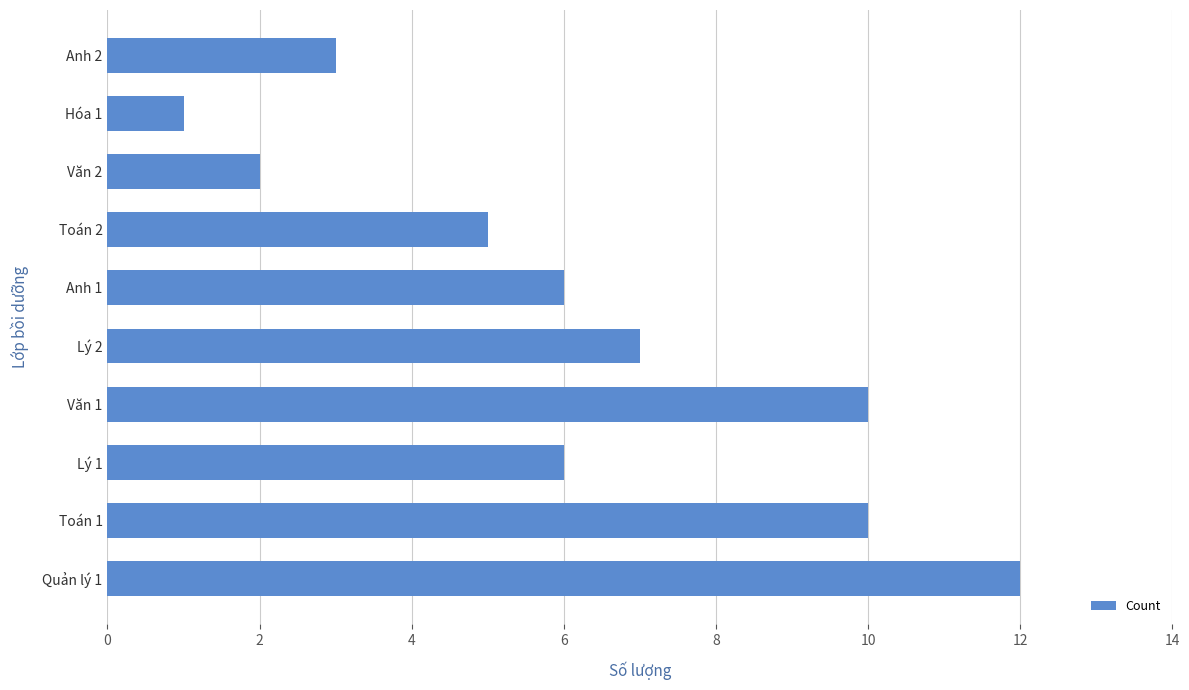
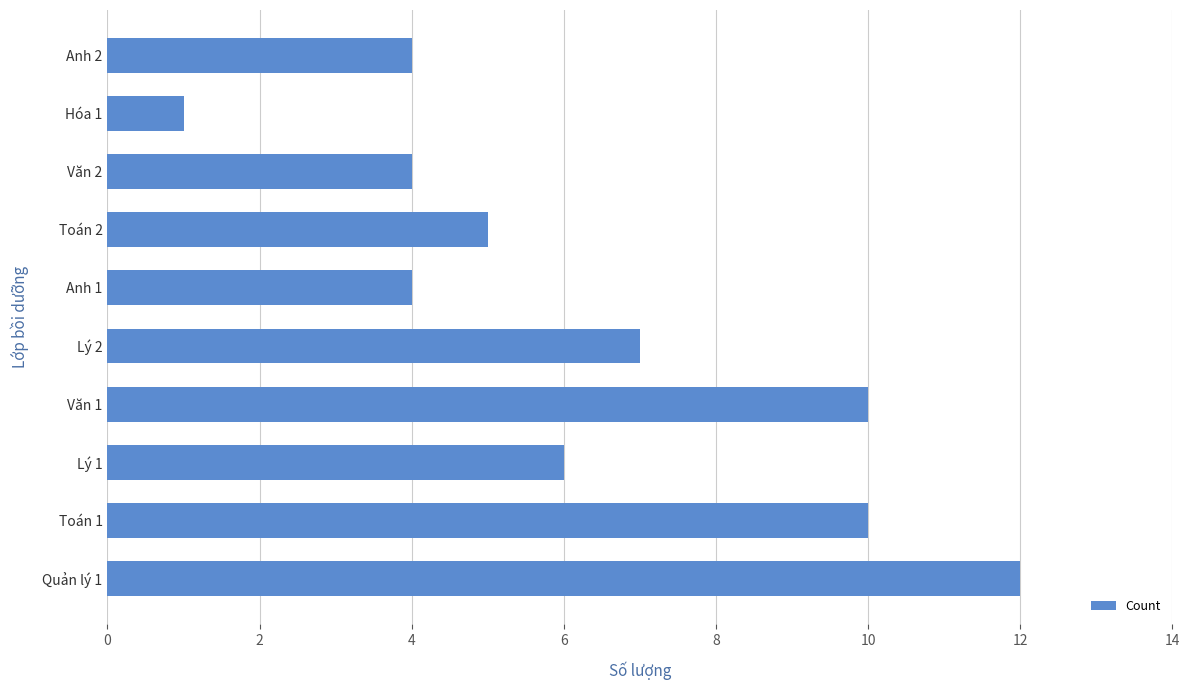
  {
-   "Anh 2": 3,
+   "Anh 2": 4,
    "Hóa 1": 1,
-   "Văn 2": 2,
+   "Văn 2": 4,
    "Toán 2": 5,
-   "Anh 1": 6,
+   "Anh 1": 4,
    "Lý 2": 7,
    "Văn 1": 10,
    "Lý 1": 6,
    "Toán 1": 10,
    "Quản lý 1": 12
  }
